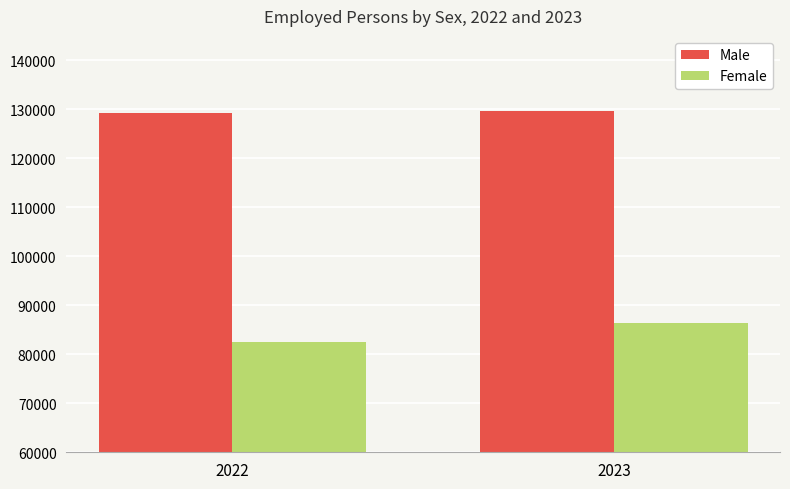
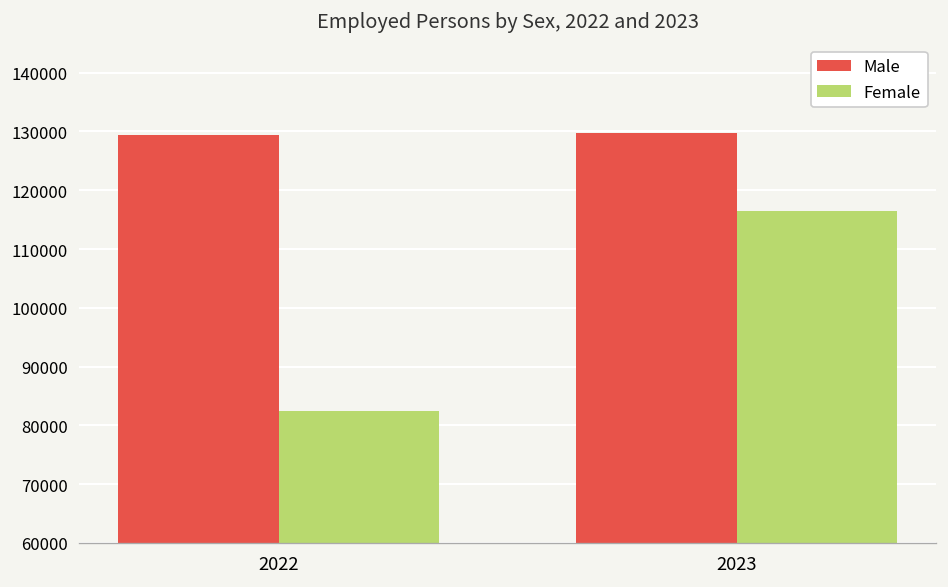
  {
    "Male": {
      "2022": 129000,
      "2023": 130000
    },
    "Female": {
      "2022": 83000,
-     "2023": 86000
+     "2023": 116000
    }
  }
